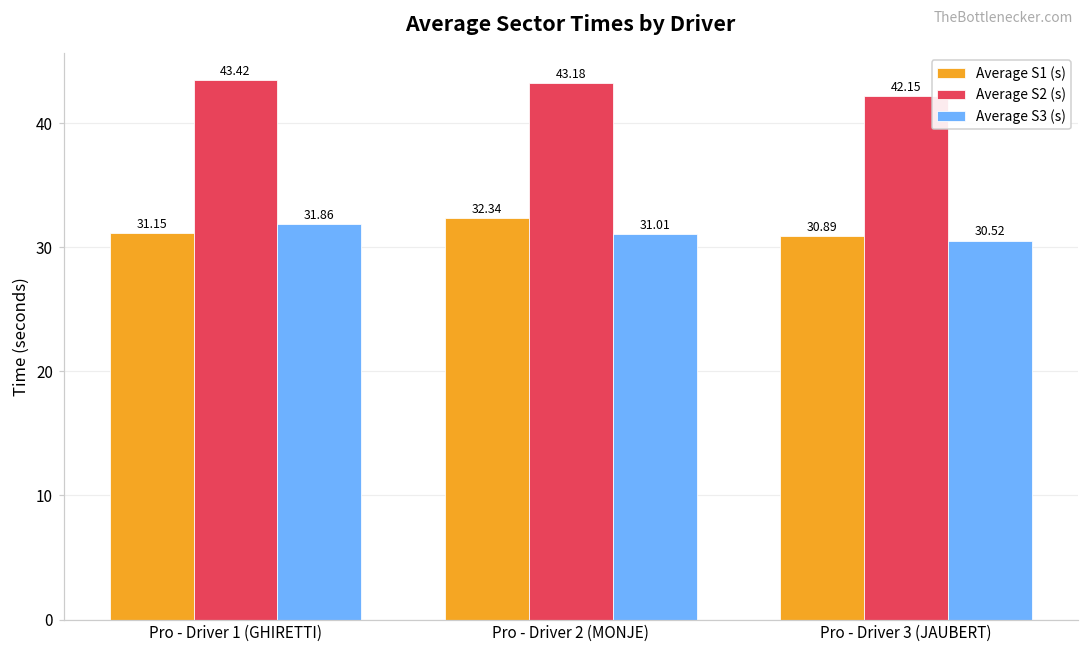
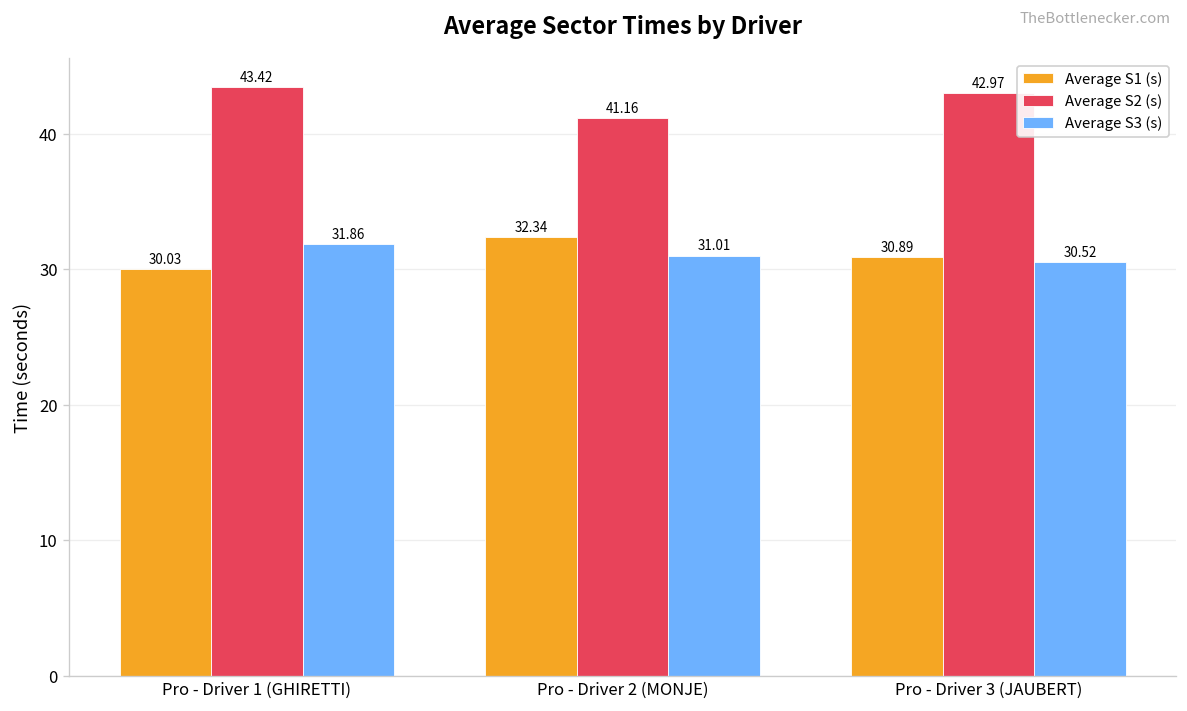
  {
    "Average S1 (s)": {
-     "Pro - Driver 1 (GHIRETTI)": 31.15,
+     "Pro - Driver 1 (GHIRETTI)": 30.03,
      "Pro - Driver 2 (MONJE)": 32.34,
      "Pro - Driver 3 (JAUBERT)": 30.89
    },
    "Average S2 (s)": {
      "Pro - Driver 1 (GHIRETTI)": 43.42,
-     "Pro - Driver 2 (MONJE)": 43.18,
-     "Pro - Driver 3 (JAUBERT)": 42.15
+     "Pro - Driver 2 (MONJE)": 41.16,
+     "Pro - Driver 3 (JAUBERT)": 42.97
    },
    "Average S3 (s)": {
      "Pro - Driver 1 (GHIRETTI)": 31.86,
      "Pro - Driver 2 (MONJE)": 31.01,
      "Pro - Driver 3 (JAUBERT)": 30.52
    }
  }
